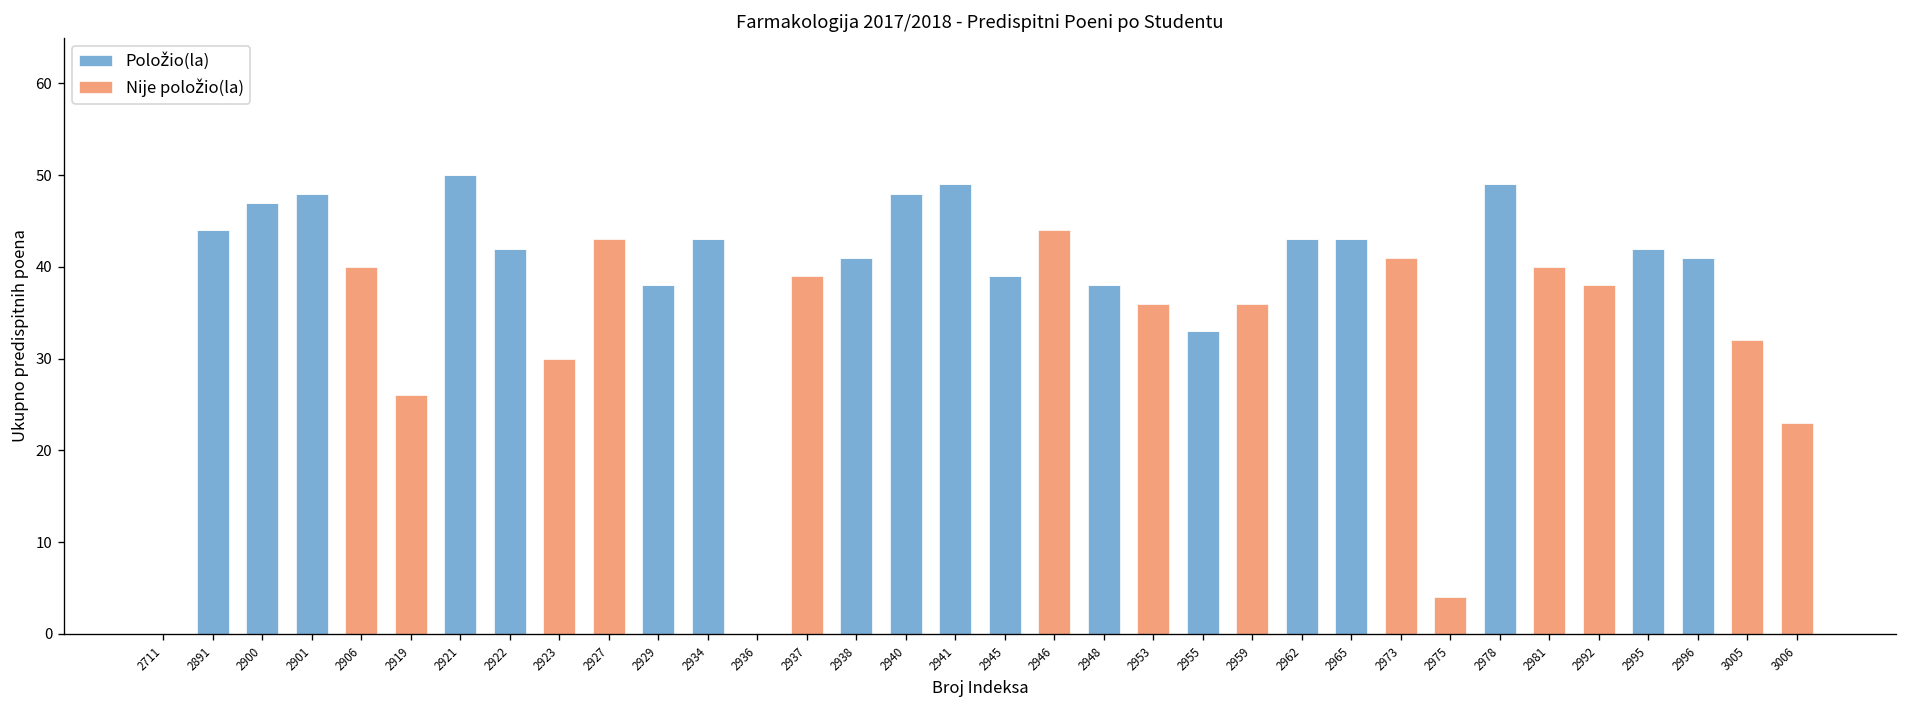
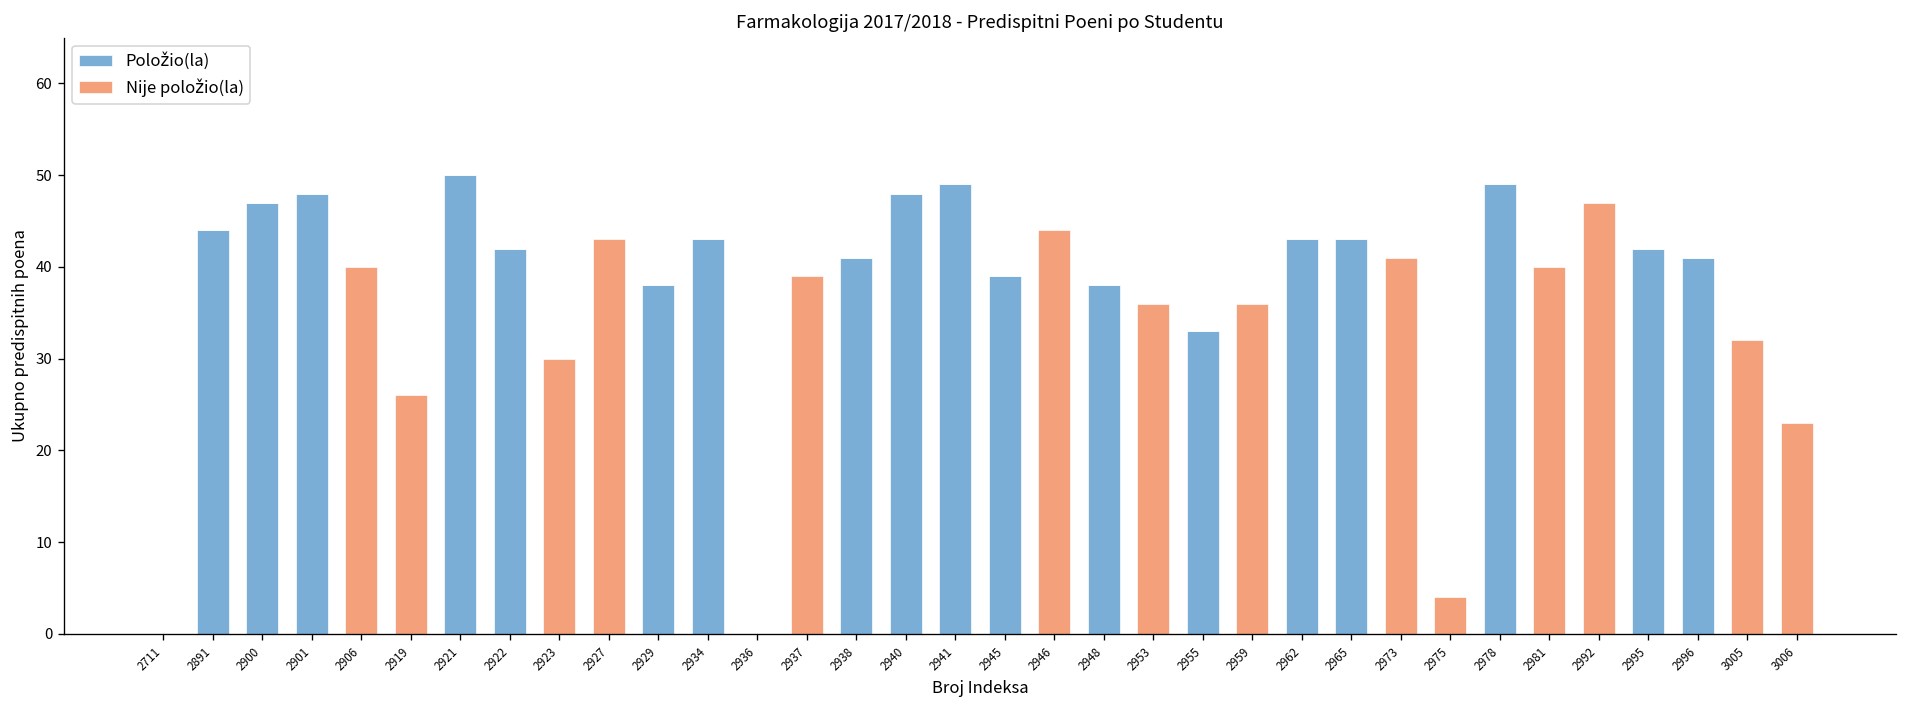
  {
    "Položio(la)": {
      "2711": 0,
      "2891": 44,
      "2900": 47,
      "2901": 48,
      "2906": 0,
      "2919": 0,
      "2921": 50,
      "2922": 42,
      "2923": 0,
      "2927": 0,
      "2929": 38,
      "2934": 43,
      "2936": 0,
      "2937": 0,
      "2938": 41,
      "2940": 48,
      "2941": 49,
      "2945": 39,
      "2946": 0,
      "2948": 38,
      "2953": 0,
      "2955": 33,
      "2959": 0,
      "2962": 43,
      "2965": 43,
      "2973": 0,
      "2975": 0,
      "2978": 49,
      "2981": 0,
      "2992": 0,
      "2995": 42,
      "2996": 41,
      "3005": 0,
      "3006": 0
    },
    "Nije položio(la)": {
-     "2992": 38
+     "2992": 47
    }
  }
